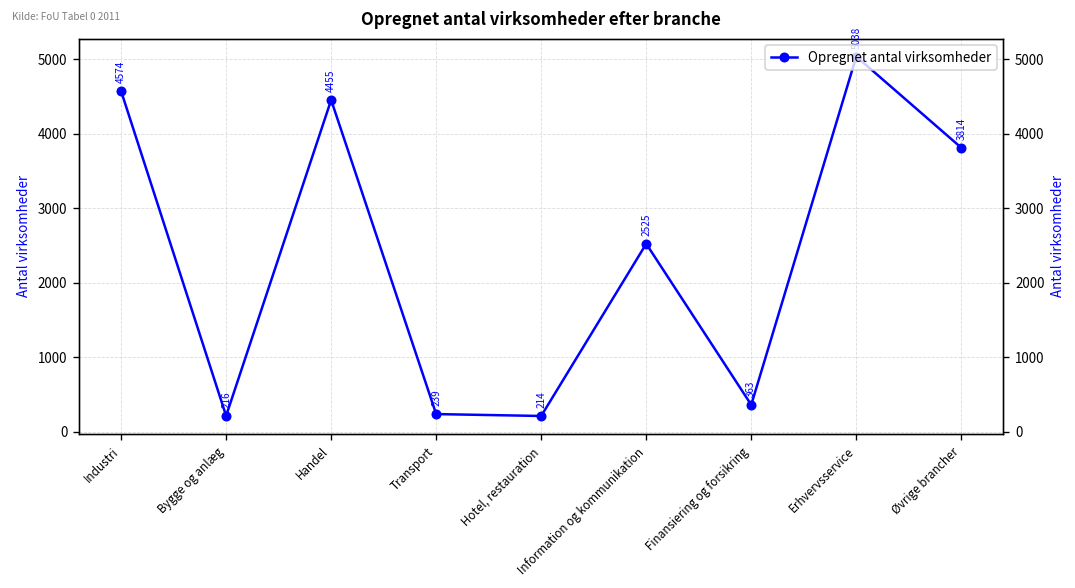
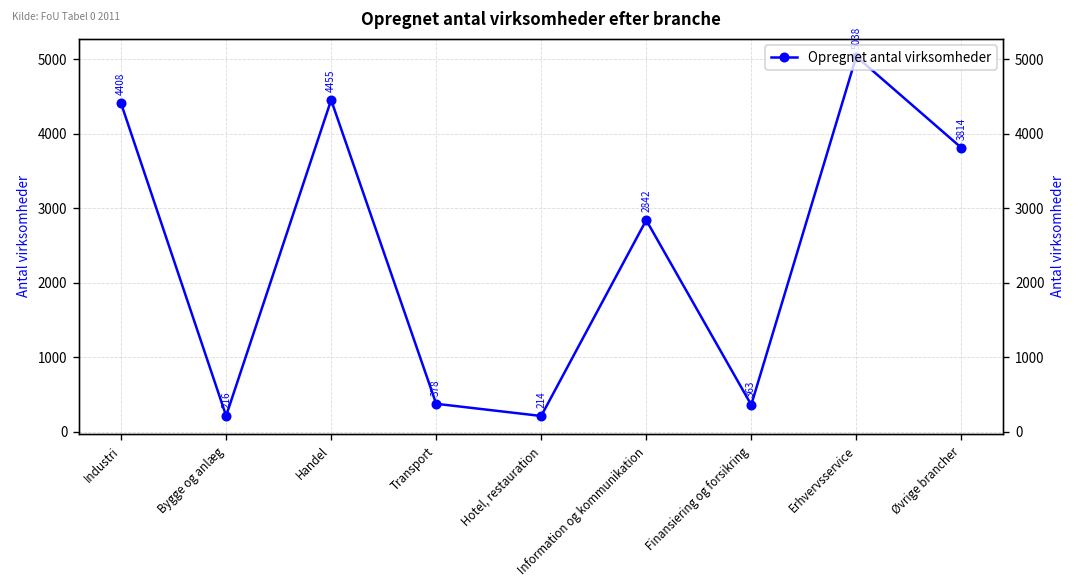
  {
-   "Industri": 4574,
+   "Industri": 4408,
    "Bygge og anlæg": 216,
    "Handel": 4455,
-   "Transport": 239,
+   "Transport": 378,
    "Hotel, restauration": 214,
-   "Information og kommunikation": 2525,
+   "Information og kommunikation": 2842,
    "Finansiering og forsikring": 363,
    "Øvrige brancher": 3814
  }
